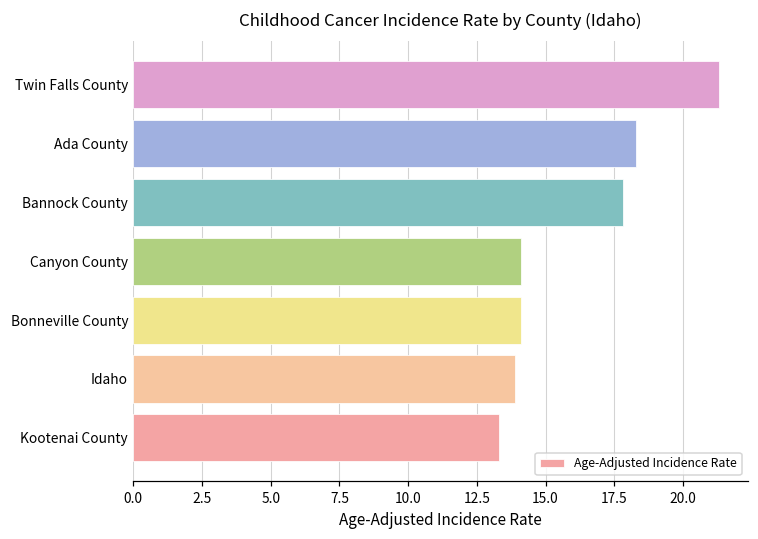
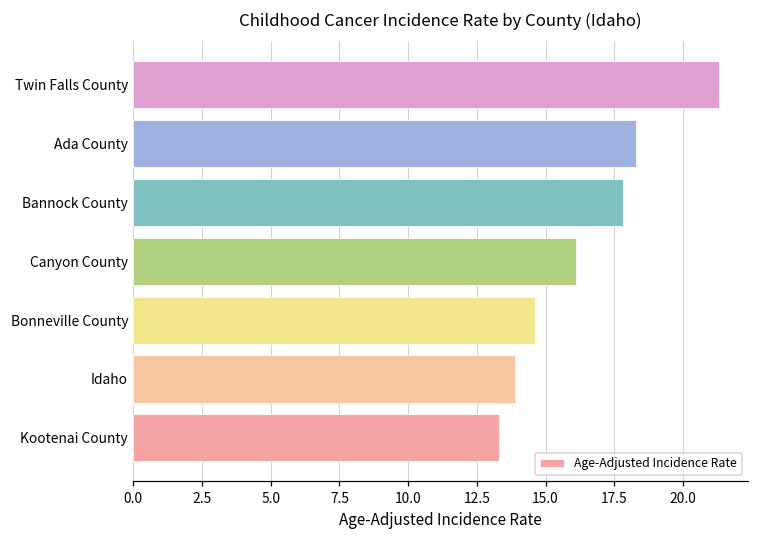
  {
    "Twin Falls County": 21.3,
    "Ada County": 18.3,
    "Bannock County": 17.8,
-   "Canyon County": 14.1,
-   "Bonneville County": 14.1,
+   "Canyon County": 16.1,
+   "Bonneville County": 14.6,
    "Idaho": 13.9,
    "Kootenai County": 13.3
  }
